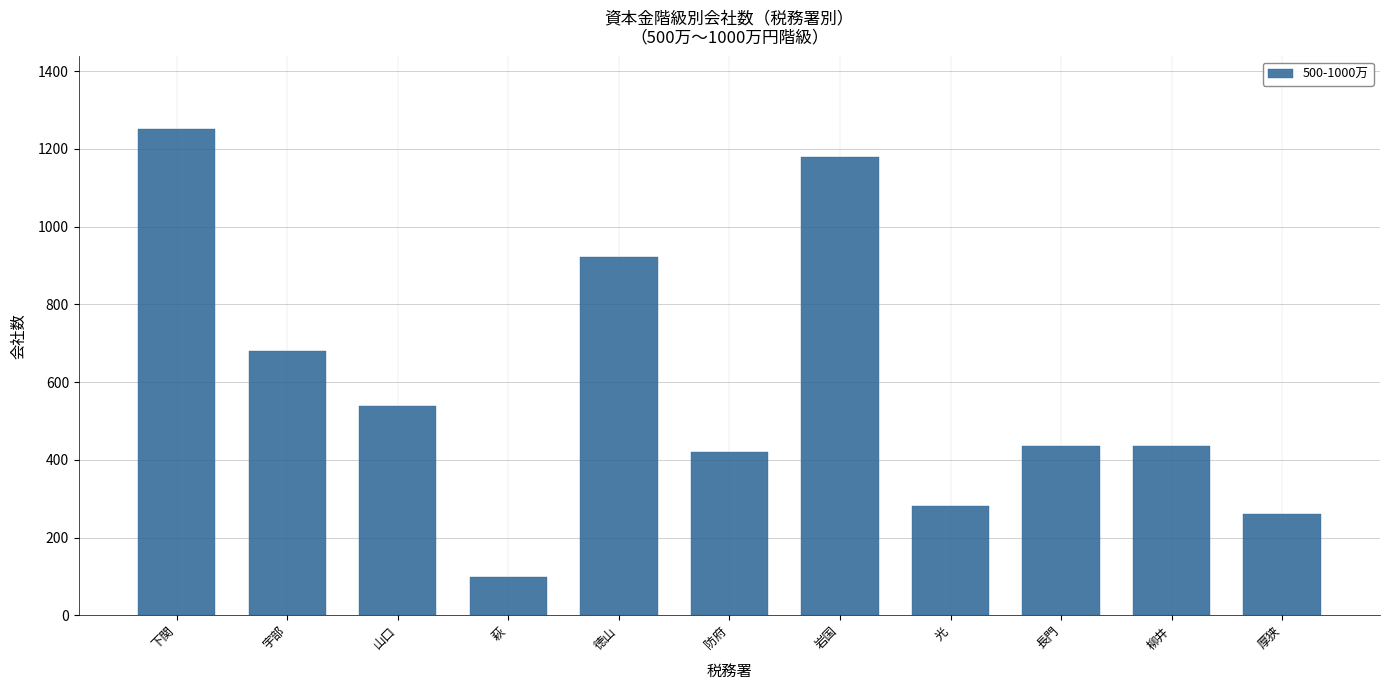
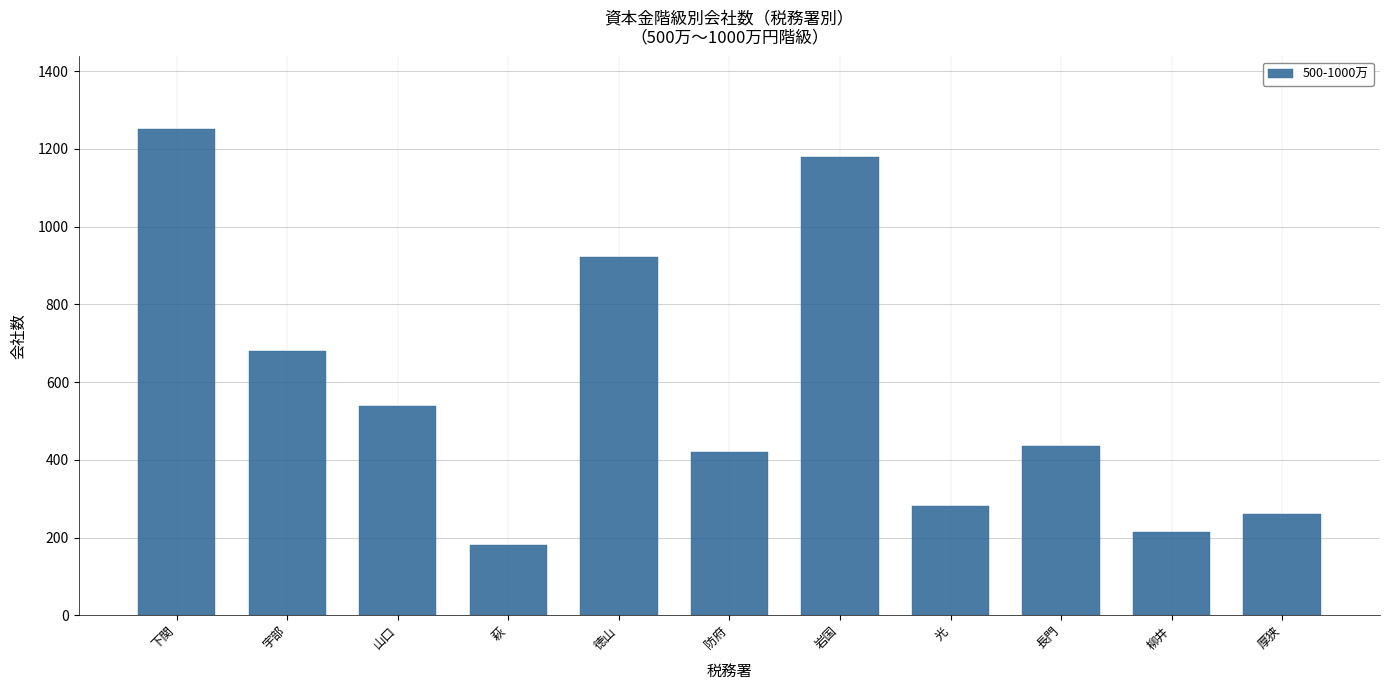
  {
    "下関": 1250,
    "宇部": 680,
    "山口": 540,
-   "萩": 100,
+   "萩": 180,
    "徳山": 920,
    "防府": 420,
    "岩国": 1180,
    "光": 280,
    "長門": 440,
-   "柳井": 440,
+   "柳井": 210,
    "厚狭": 260
  }
